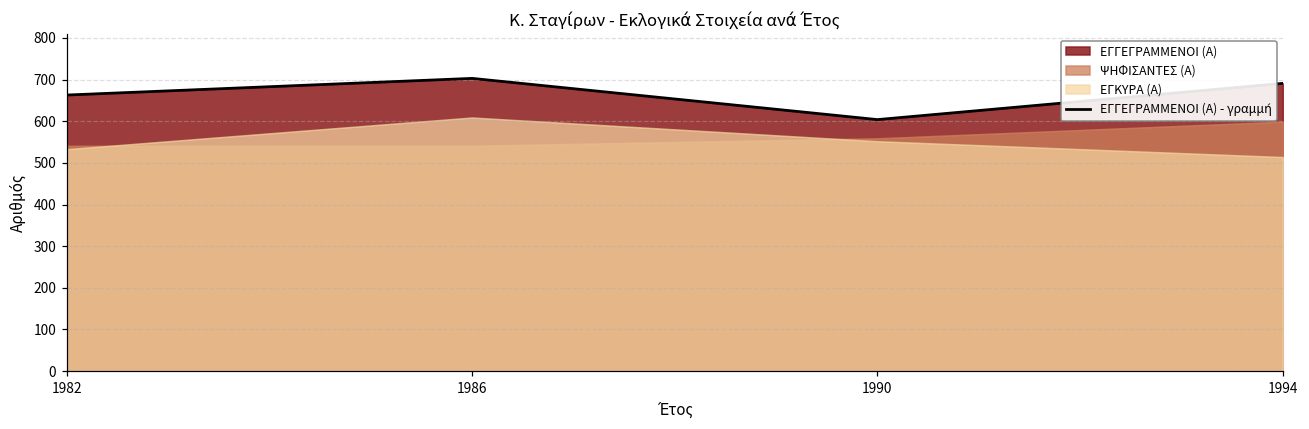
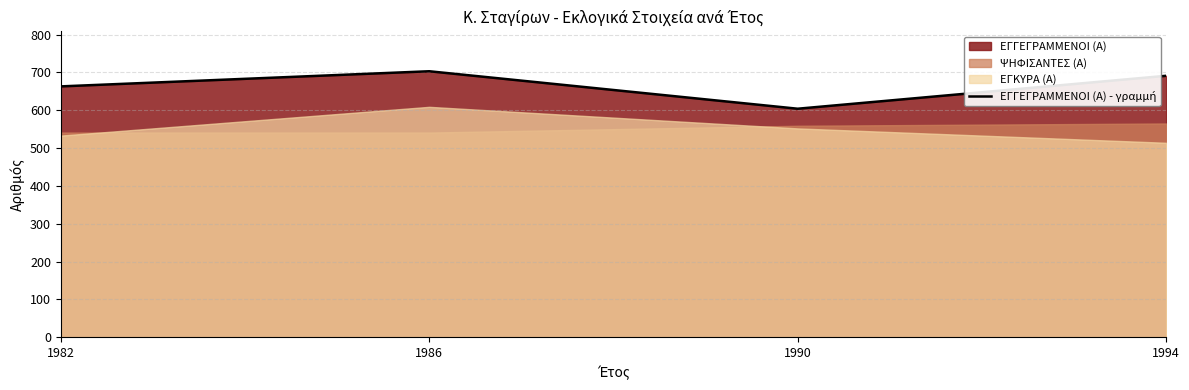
  {
    "ΕΓΓΕΓΡΑΜΜΕΝΟΙ (Α)": {
      "1982": 660,
      "1986": 700,
      "1990": 600,
      "1994": 690
    },
    "ΨΗΦΙΣΑΝΤΕΣ (Α)": {
      "1982": 540,
      "1986": 540,
      "1990": 560,
-     "1994": 600
+     "1994": 570
    },
    "ΕΓΚΥΡΑ (Α)": {
      "1982": 530,
      "1986": 610,
      "1990": 550,
      "1994": 510
    }
  }
